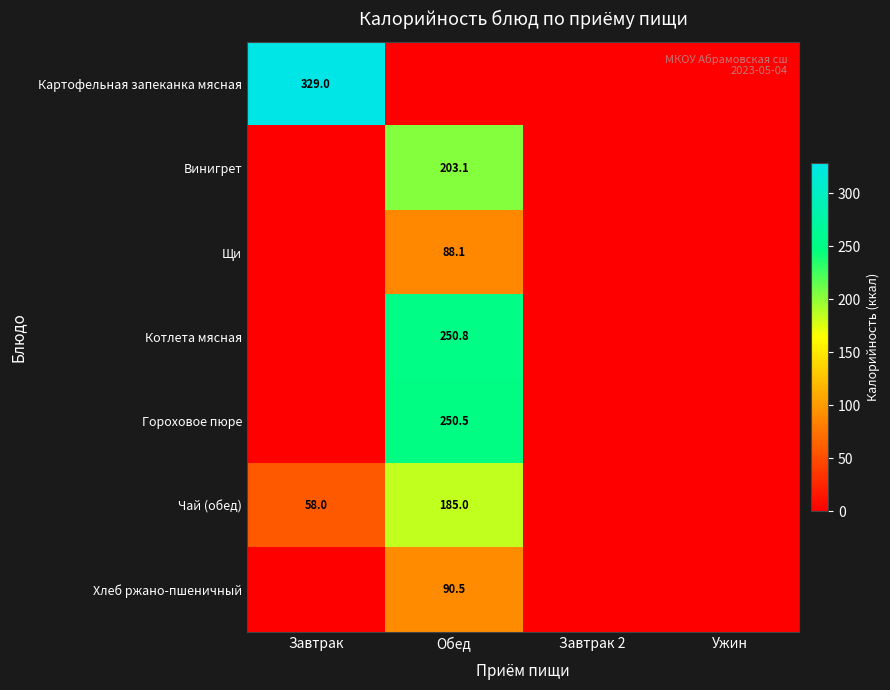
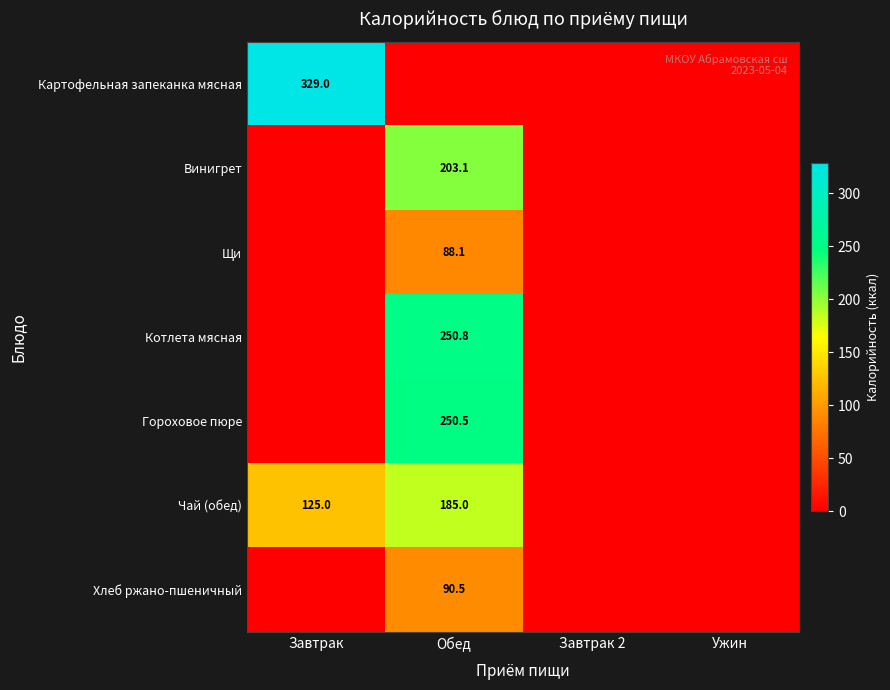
  {
    "Картофельная запеканка мясная": {
      "Завтрак": 329.0
    },
    "Винигрет": {
      "Обед": 203.1
    },
    "Щи": {
      "Обед": 88.1
    },
    "Котлета мясная": {
      "Обед": 250.8
    },
    "Гороховое пюре": {
      "Обед": 250.5
    },
    "Чай (обед)": {
-     "Завтрак": 58.0,
+     "Завтрак": 125.0,
      "Обед": 185.0
    },
    "Хлеб ржано-пшеничный": {
      "Обед": 90.5
    }
  }
